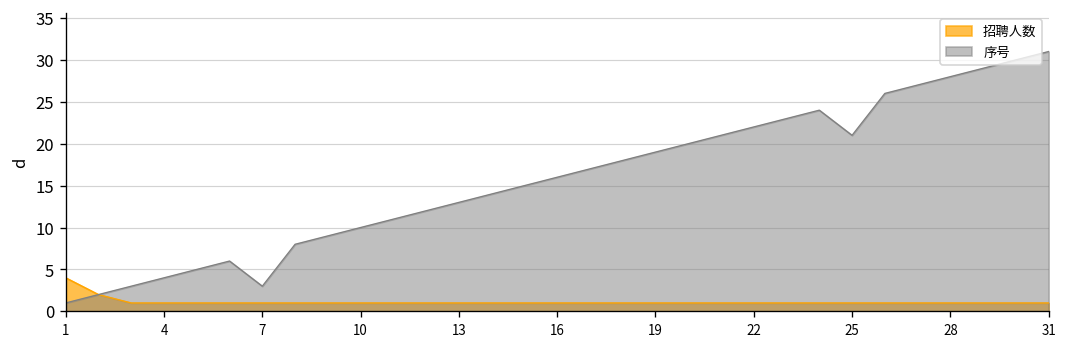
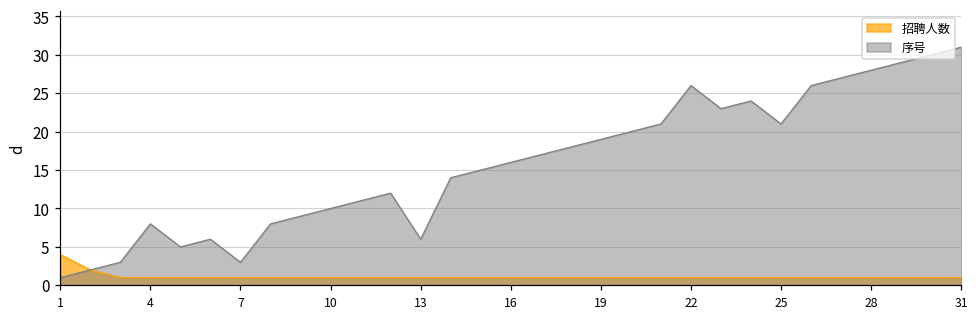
  {
    "招聘人数": {
      "1": 4,
      "4": 1,
      "7": 1,
      "10": 1,
      "13": 1,
      "16": 1,
      "19": 1,
      "22": 1,
      "25": 1,
      "28": 1,
      "31": 1
    },
    "序号": {
      "1": 1,
-     "4": 4,
+     "4": 8,
      "7": 3,
      "10": 10,
-     "13": 13,
+     "13": 6,
      "16": 16,
      "19": 19,
-     "22": 22,
+     "22": 26,
      "25": 21,
      "28": 28,
      "31": 31
    }
  }
